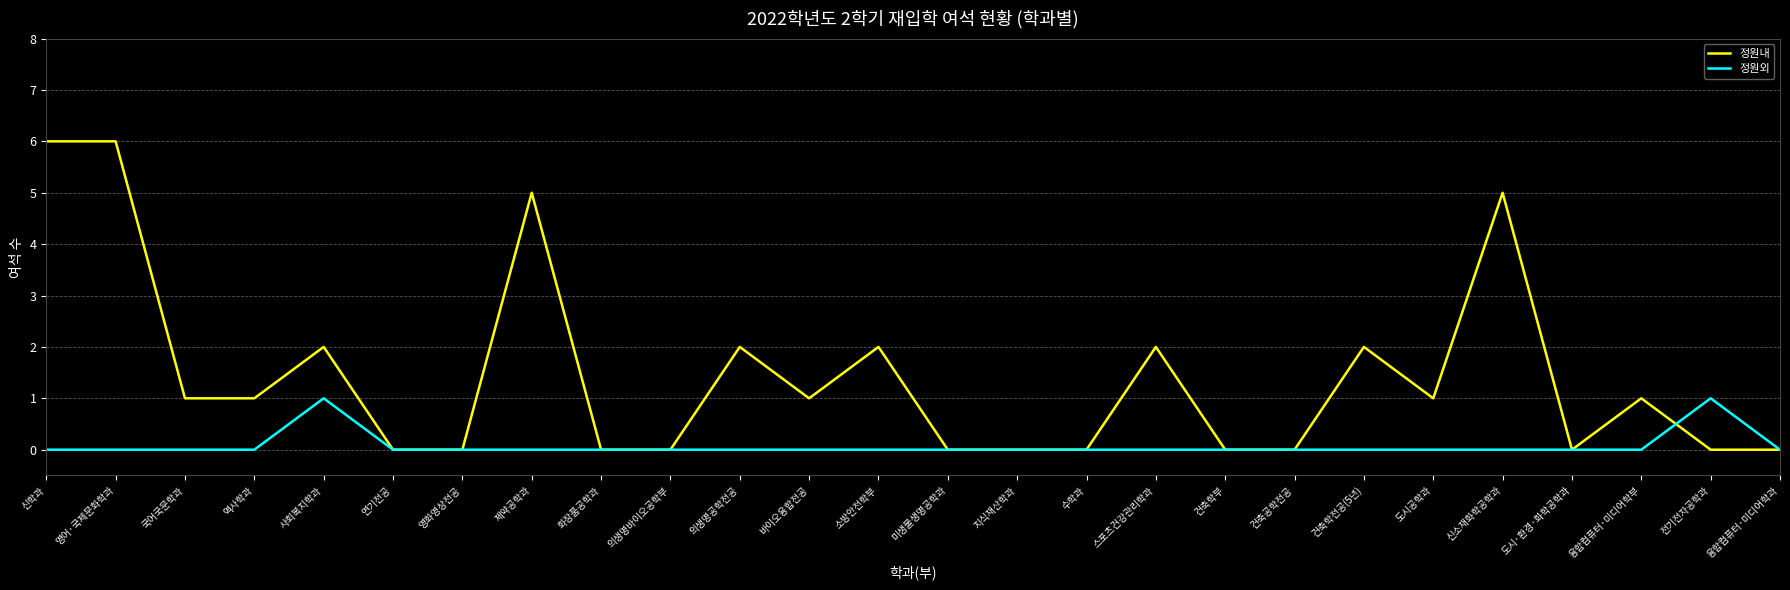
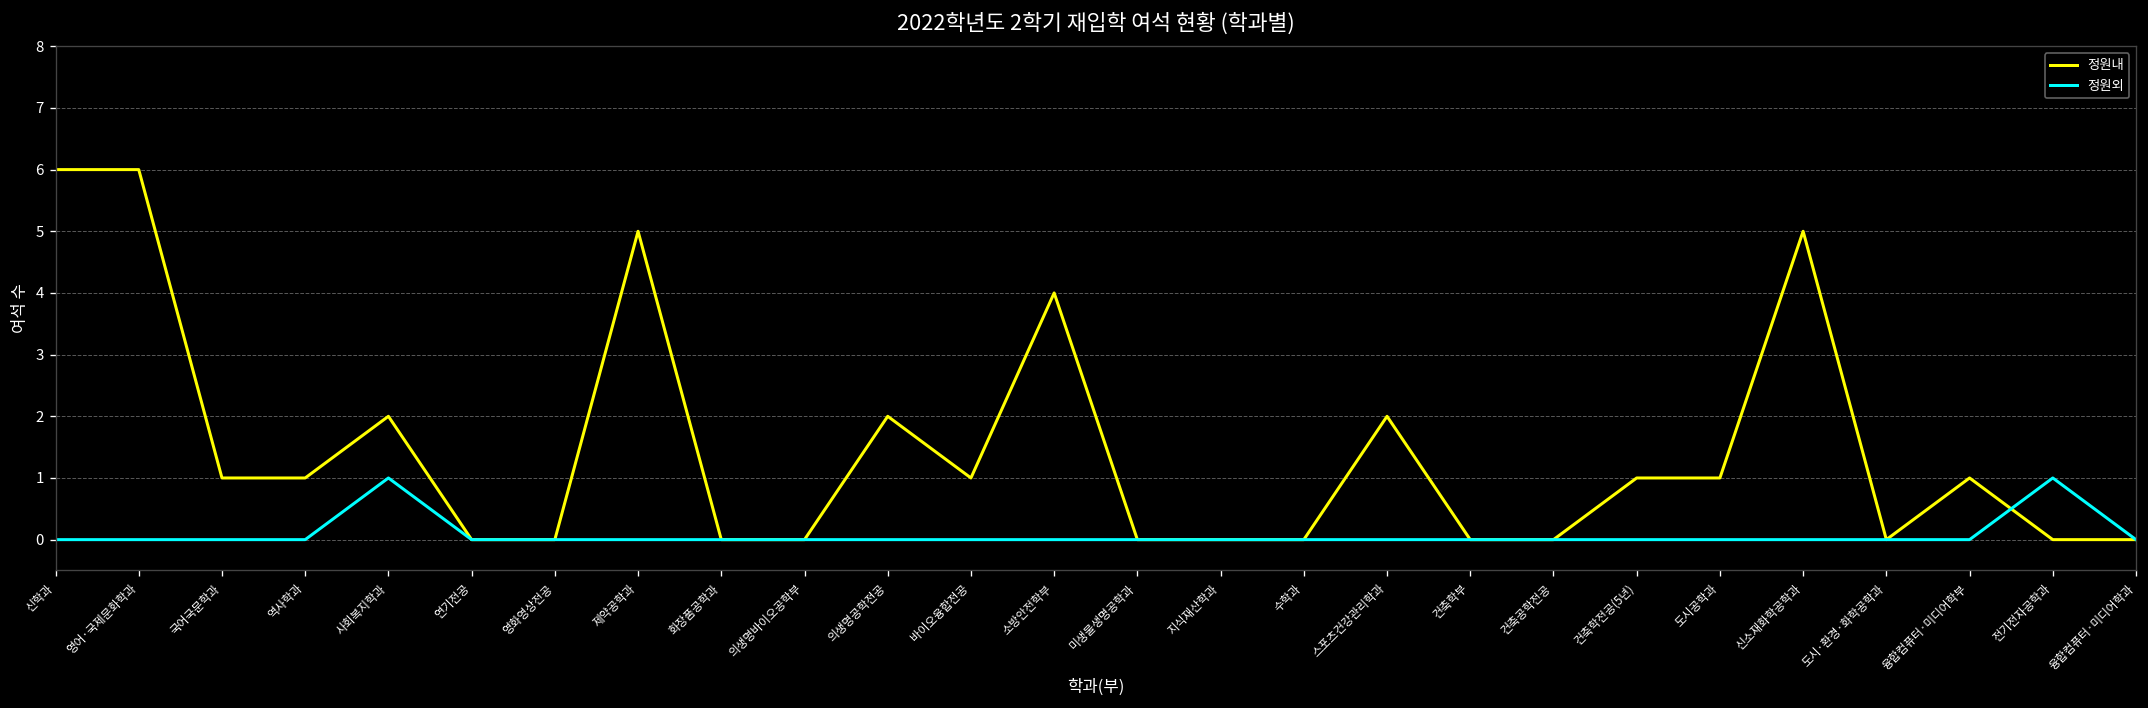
  {
    "정원내": {
      "신학과": 6,
      "영어·국제문화학과": 6,
      "국어국문학과": 1,
      "역사학과": 1,
      "사회복지학과": 2,
      "제약공학과": 5,
      "의생명공학전공": 2,
      "바이오융합전공": 1,
-     "소방안전학부": 2,
+     "소방안전학부": 4,
      "스포츠건강관리학과": 2,
-     "건축학전공(5년)": 2,
+     "건축학전공(5년)": 1,
      "도시공학과": 1,
      "신소재화학공학과": 5,
      "융합컴퓨터·미디어학부": 1,
      "전기전자공학과": 0
    },
    "정원외": {
      "신학과": 0,
      "영어·국제문화학과": 0,
      "국어국문학과": 0,
      "역사학과": 0,
      "사회복지학과": 1,
      "제약공학과": 0,
      "의생명공학전공": 0,
      "바이오융합전공": 0,
      "소방안전학부": 0,
      "스포츠건강관리학과": 0,
      "건축학전공(5년)": 0,
      "도시공학과": 0,
      "신소재화학공학과": 0,
      "융합컴퓨터·미디어학부": 0,
      "전기전자공학과": 1
    }
  }
